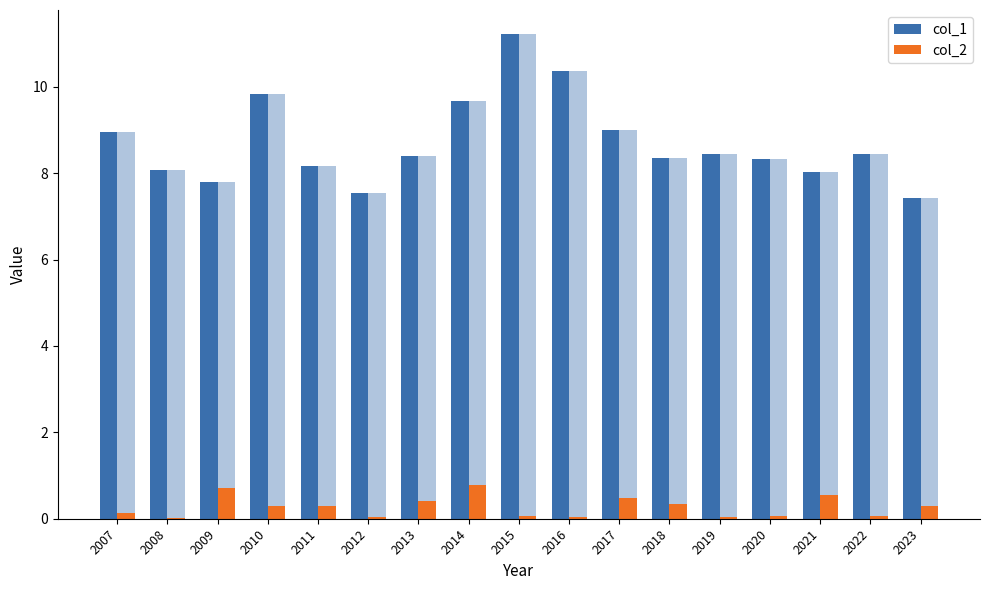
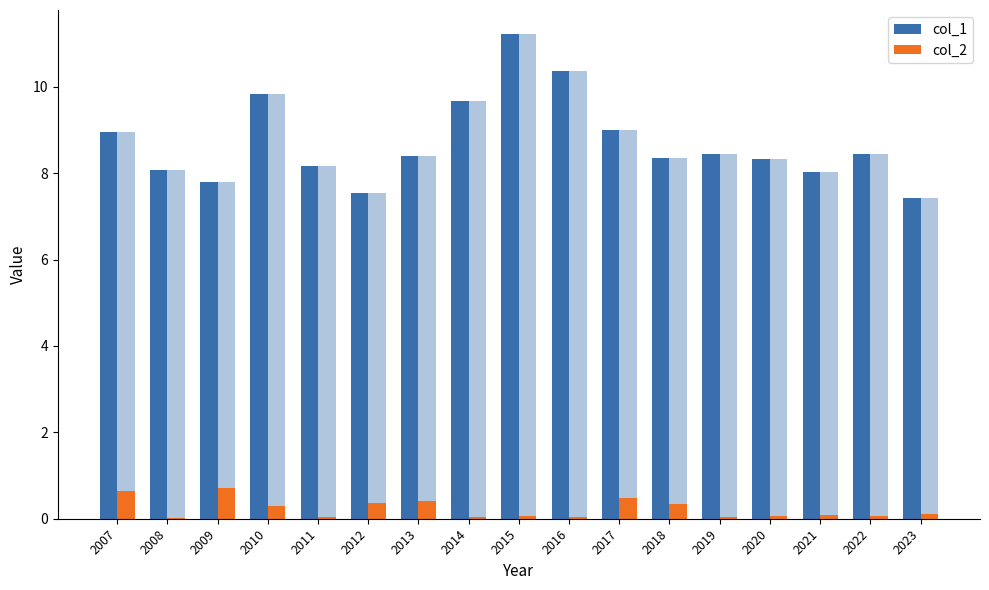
  {
    "col_2": {
-     "2007": 0.1,
-     "2011": 0.3,
-     "2012": 0.0,
-     "2014": 0.8,
-     "2021": 0.5,
-     "2023": 0.3
+     "2007": 0.6,
+     "2011": 0.0,
+     "2012": 0.4,
+     "2014": 0.0,
+     "2021": 0.1,
+     "2023": 0.1
    }
  }
